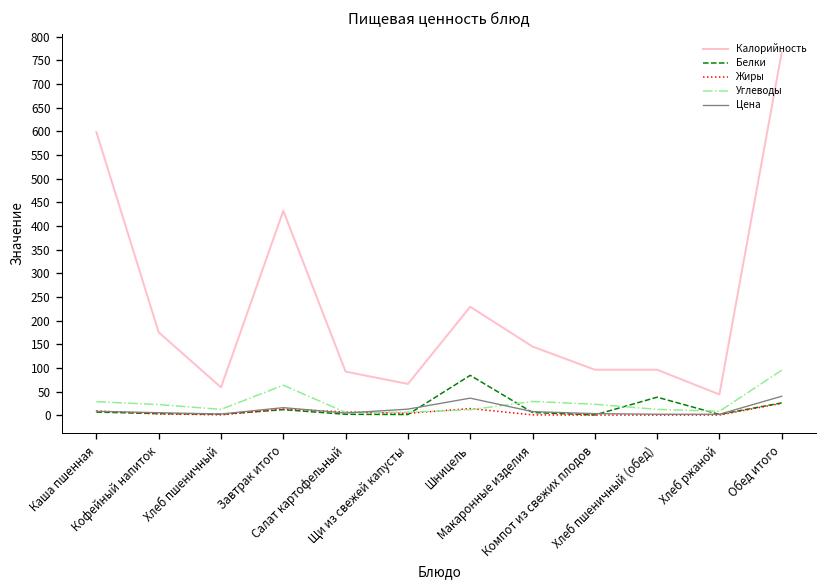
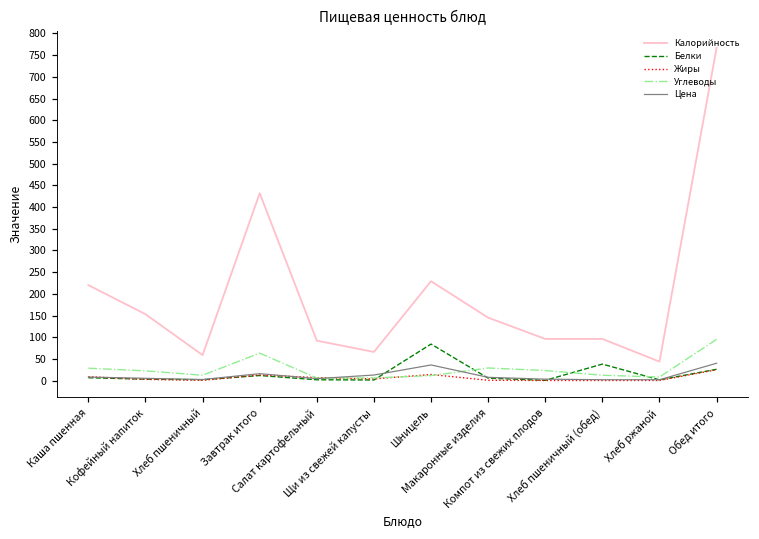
  {
    "Калорийность": {
-     "Каша пшенная": 600,
-     "Кофейный напиток": 180,
+     "Каша пшенная": 220,
+     "Кофейный напиток": 150,
      "Хлеб пшеничный": 60,
      "Завтрак итого": 430,
      "Салат картофельный": 90,
      "Щи из свежей капусты": 70,
      "Шницель": 230,
      "Макаронные изделия": 150,
      "Компот из свежих плодов": 100,
      "Хлеб пшеничный (обед)": 100,
      "Хлеб ржаной": 40,
      "Обед итого": 770
    },
    "Белки": {
      "Шницель": 80,
      "Хлеб пшеничный (обед)": 40
    },
    "Углеводы": {
      "Каша пшенная": 30,
      "Кофейный напиток": 20,
      "Хлеб пшеничный": 10,
      "Завтрак итого": 60,
      "Макаронные изделия": 30,
      "Компот из свежих плодов": 20,
      "Хлеб пшеничный (обед)": 10,
      "Обед итого": 100
    },
    "Цена": {
      "Щи из свежей капусты": 10,
      "Шницель": 40,
      "Обед итого": 40
    }
  }
